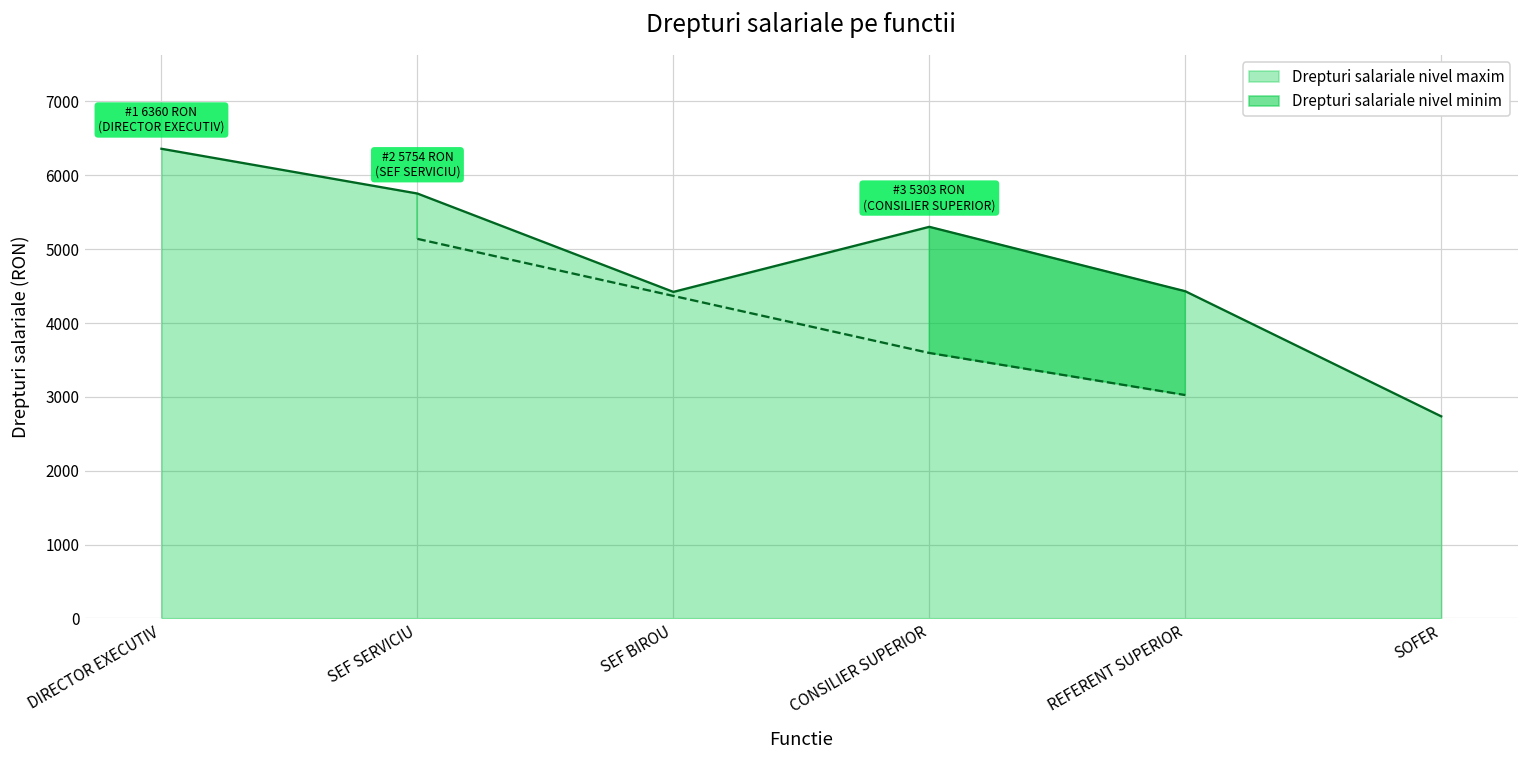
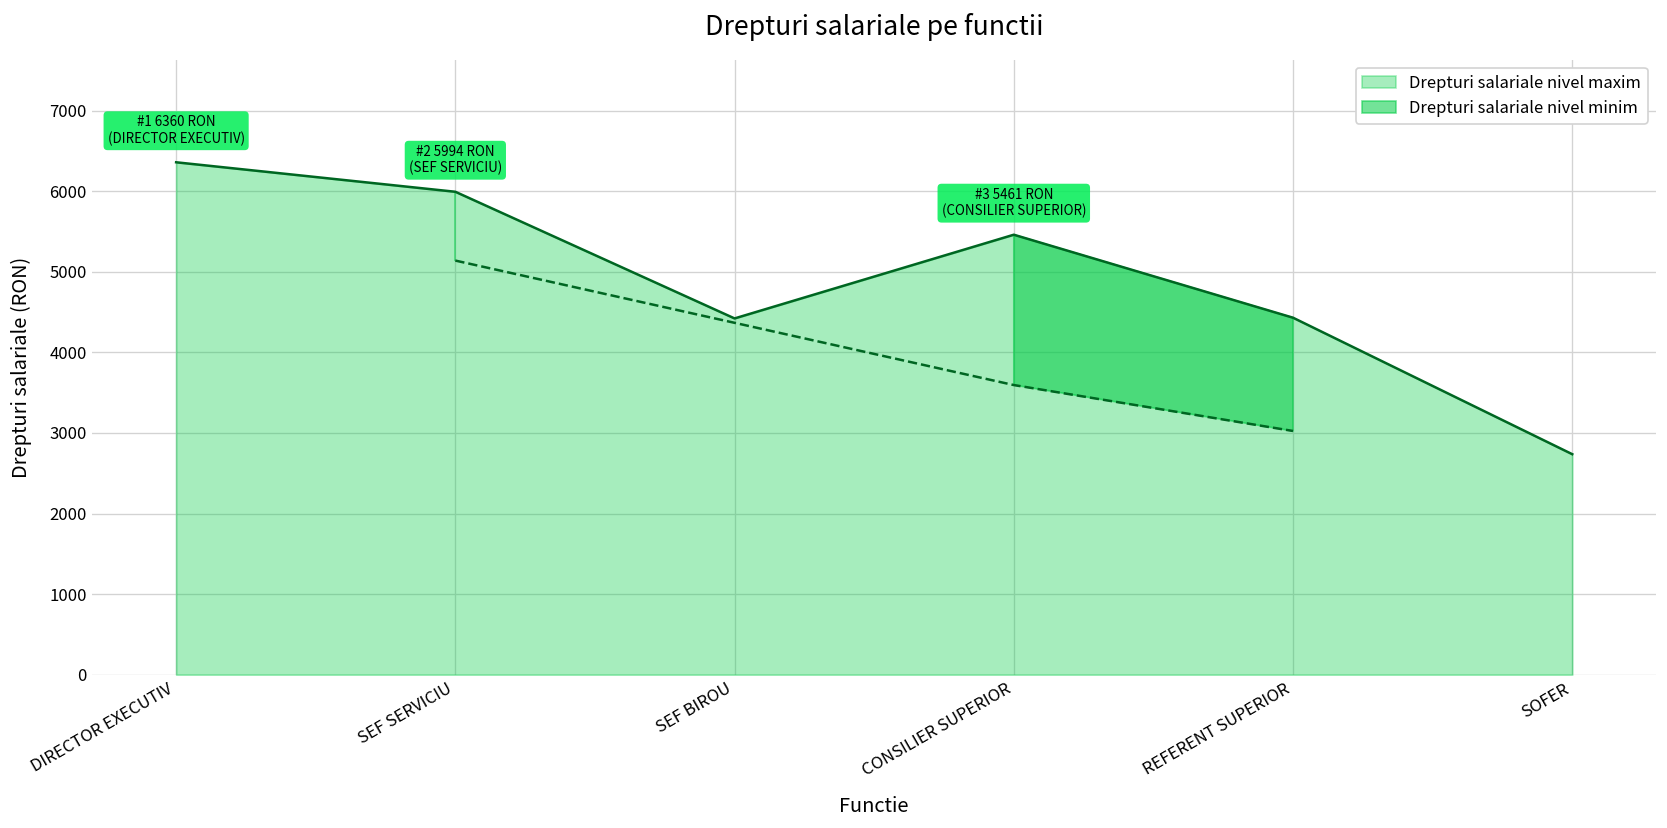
  {
    "Drepturi salariale nivel maxim": {
-     "SEF SERVICIU": 5754,
-     "CONSILIER SUPERIOR": 5303
+     "SEF SERVICIU": 5994,
+     "CONSILIER SUPERIOR": 5461
    }
  }
